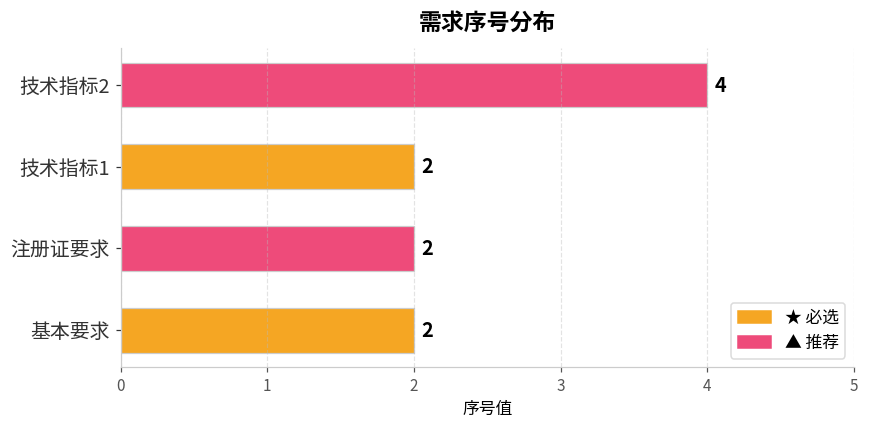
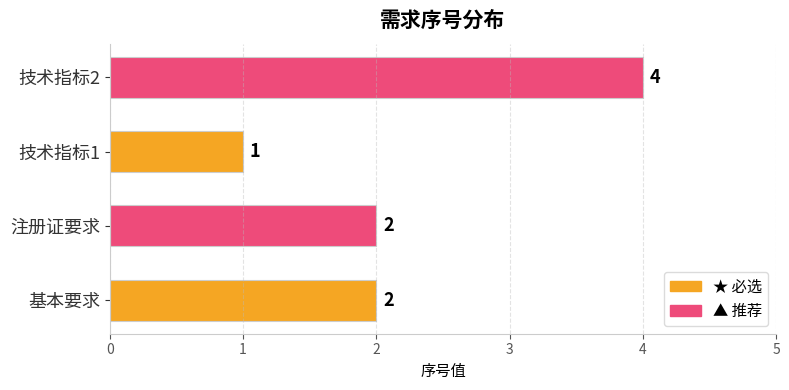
  {
    "技术指标2": 4,
-   "技术指标1": 2,
+   "技术指标1": 1,
    "注册证要求": 2,
    "基本要求": 2
  }
